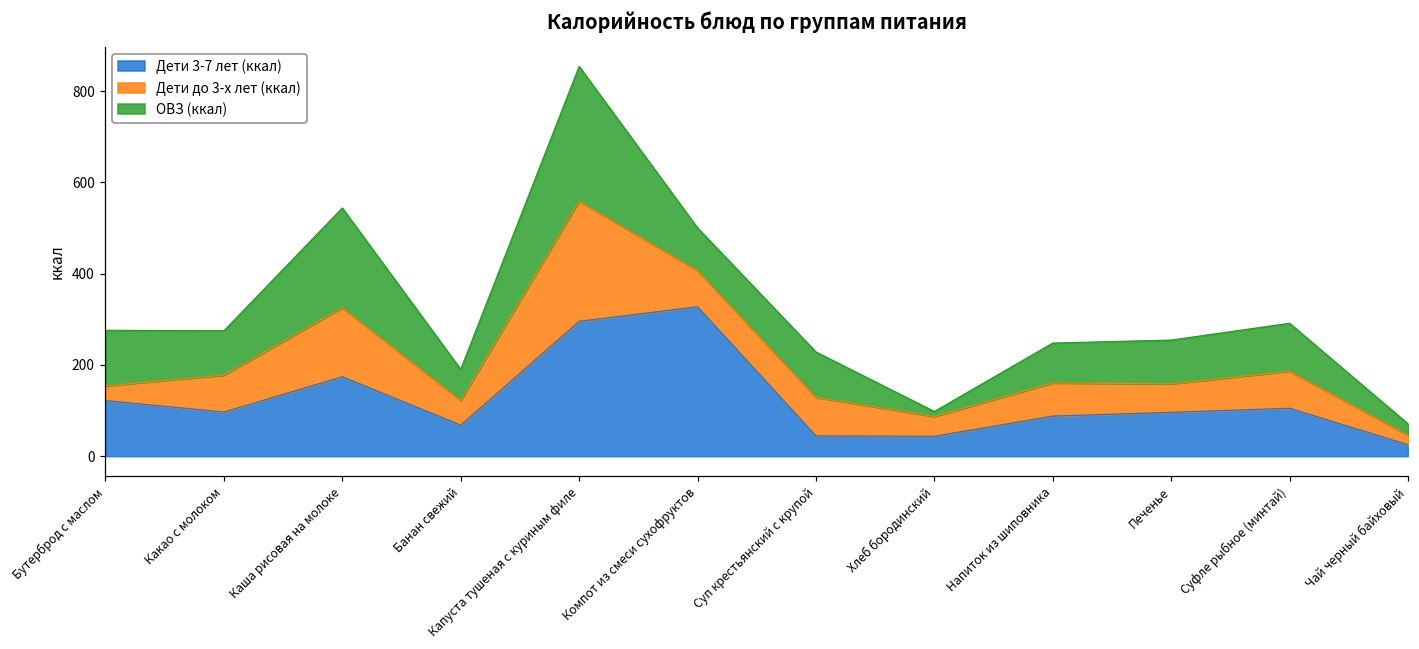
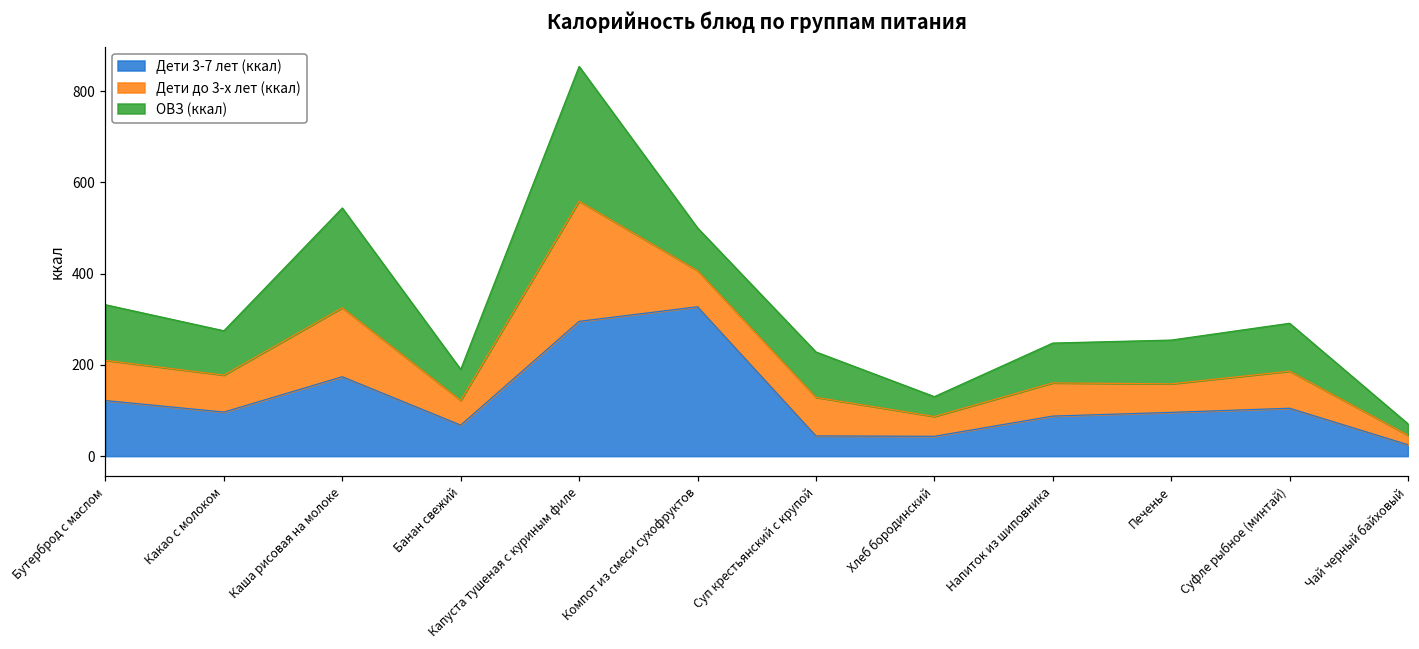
  {
    "Дети 3-7 лет (ккал)": {
      "Бутерброд с маслом": 120,
      "Какао с молоком": 100,
      "Каша рисовая на молоке": 170,
      "Банан свежий": 70,
      "Капуста тушеная с куриным филе": 300,
      "Компот из смеси сухофруктов": 330,
      "Суп крестьянский с крупой": 40,
      "Хлеб бородинский": 40,
      "Напиток из шиповника": 90,
      "Печенье": 100,
      "Суфле рыбное (минтай)": 100,
      "Чай черный байховый": 20
    },
    "Дети до 3-х лет (ккал)": {
-     "Бутерброд с маслом": 30,
+     "Бутерброд с маслом": 90,
      "Какао с молоком": 80,
      "Каша рисовая на молоке": 150,
      "Банан свежий": 50,
      "Капуста тушеная с куриным филе": 260,
      "Компот из смеси сухофруктов": 80,
      "Суп крестьянский с крупой": 80,
      "Хлеб бородинский": 40,
      "Напиток из шиповника": 70,
      "Печенье": 60,
      "Суфле рыбное (минтай)": 80,
      "Чай черный байховый": 20
    },
    "ОВЗ (ккал)": {
      "Бутерброд с маслом": 120,
      "Какао с молоком": 100,
      "Каша рисовая на молоке": 220,
      "Банан свежий": 70,
      "Капуста тушеная с куриным филе": 300,
      "Компот из смеси сухофруктов": 90,
      "Суп крестьянский с крупой": 100,
-     "Хлеб бородинский": 10,
+     "Хлеб бородинский": 40,
      "Напиток из шиповника": 90,
      "Печенье": 100,
      "Суфле рыбное (минтай)": 100,
      "Чай черный байховый": 20
    }
  }
